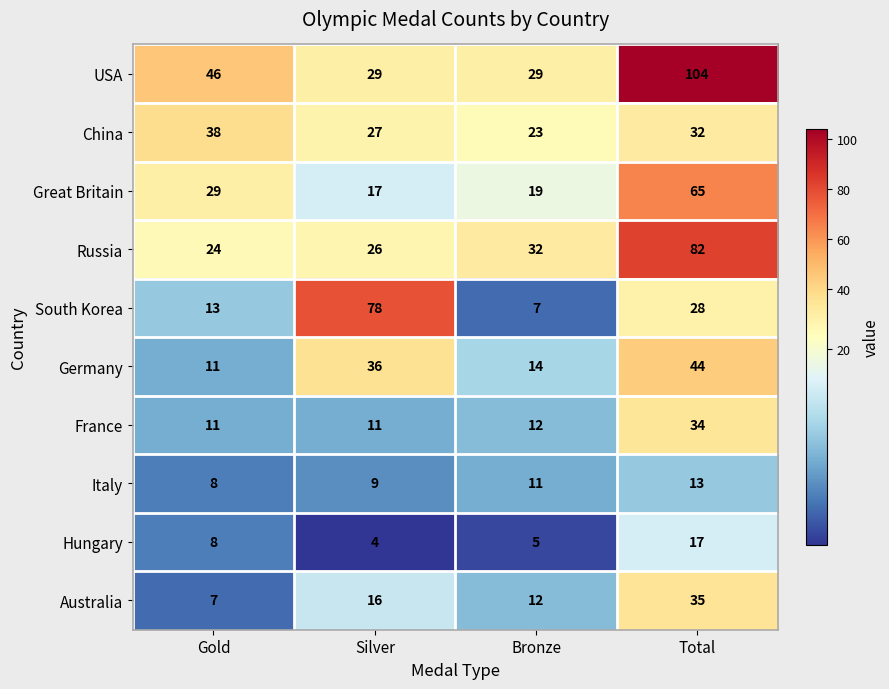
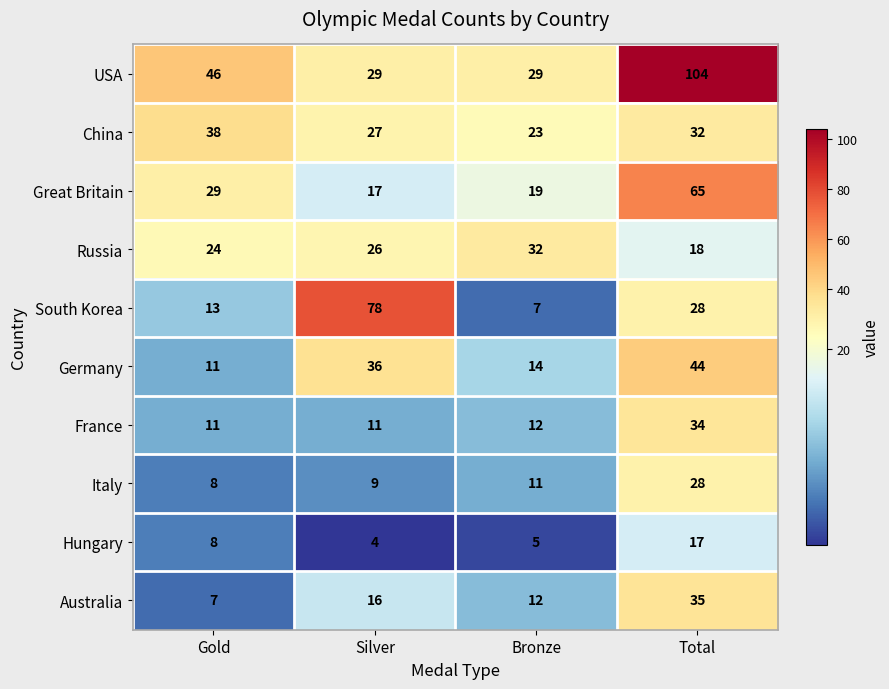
  {
    "USA": {
      "Gold": 46,
      "Silver": 29,
      "Bronze": 29,
      "Total": 104
    },
    "China": {
      "Gold": 38,
      "Silver": 27,
      "Bronze": 23,
      "Total": 32
    },
    "Great Britain": {
      "Gold": 29,
      "Silver": 17,
      "Bronze": 19,
      "Total": 65
    },
    "Russia": {
      "Gold": 24,
      "Silver": 26,
      "Bronze": 32,
-     "Total": 82
+     "Total": 18
    },
    "South Korea": {
      "Gold": 13,
      "Silver": 78,
      "Bronze": 7,
      "Total": 28
    },
    "Germany": {
      "Gold": 11,
      "Silver": 36,
      "Bronze": 14,
      "Total": 44
    },
    "France": {
      "Gold": 11,
      "Silver": 11,
      "Bronze": 12,
      "Total": 34
    },
    "Italy": {
      "Gold": 8,
      "Silver": 9,
      "Bronze": 11,
-     "Total": 13
+     "Total": 28
    },
    "Hungary": {
      "Gold": 8,
      "Silver": 4,
      "Bronze": 5,
      "Total": 17
    },
    "Australia": {
      "Gold": 7,
      "Silver": 16,
      "Bronze": 12,
      "Total": 35
    }
  }
